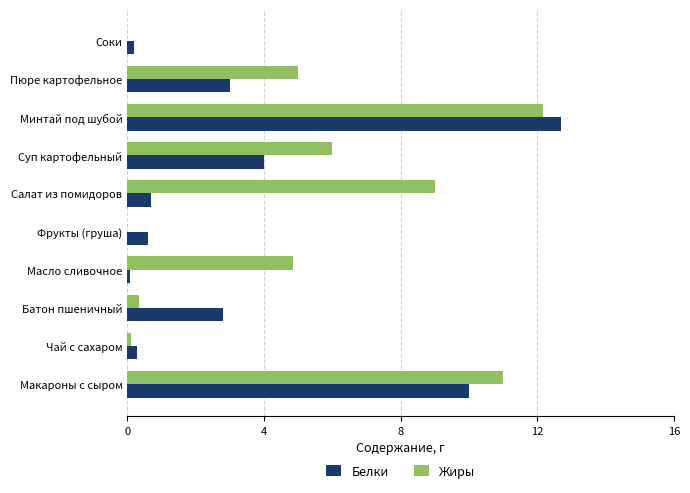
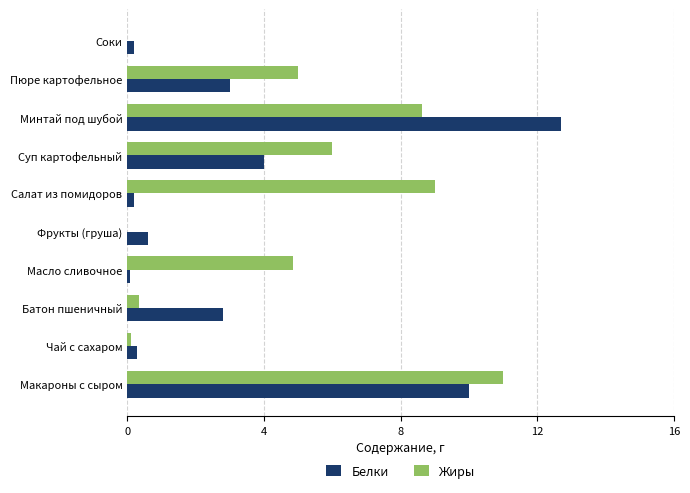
  {
    "Белки": {
      "Соки": 0.2,
      "Пюре картофельное": 3.0,
      "Минтай под шубой": 12.7,
      "Суп картофельный": 4.0,
-     "Салат из помидоров": 0.7,
+     "Салат из помидоров": 0.2,
      "Фрукты (груша)": 0.6,
      "Масло сливочное": 0.1,
      "Батон пшеничный": 2.8,
      "Чай с сахаром": 0.3,
      "Макароны с сыром": 10.0
    },
    "Жиры": {
      "Соки": 0.0,
      "Пюре картофельное": 5.0,
-     "Минтай под шубой": 12.2,
+     "Минтай под шубой": 8.6,
      "Суп картофельный": 6.0,
      "Салат из помидоров": 9.0,
      "Фрукты (груша)": 0.0,
      "Масло сливочное": 4.9,
      "Батон пшеничный": 0.4,
      "Чай с сахаром": 0.1,
      "Макароны с сыром": 11.0
    }
  }
